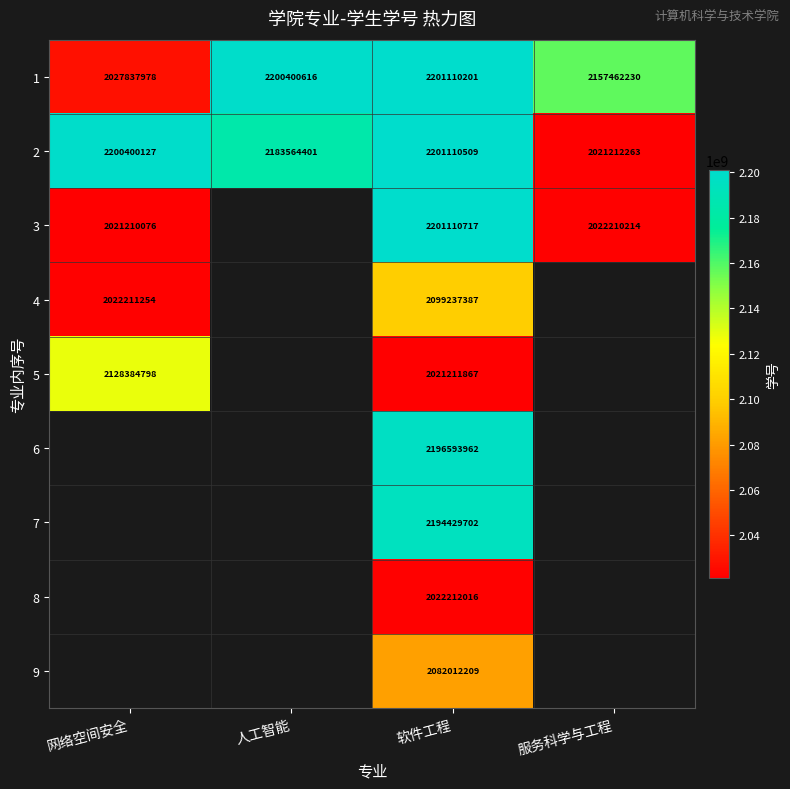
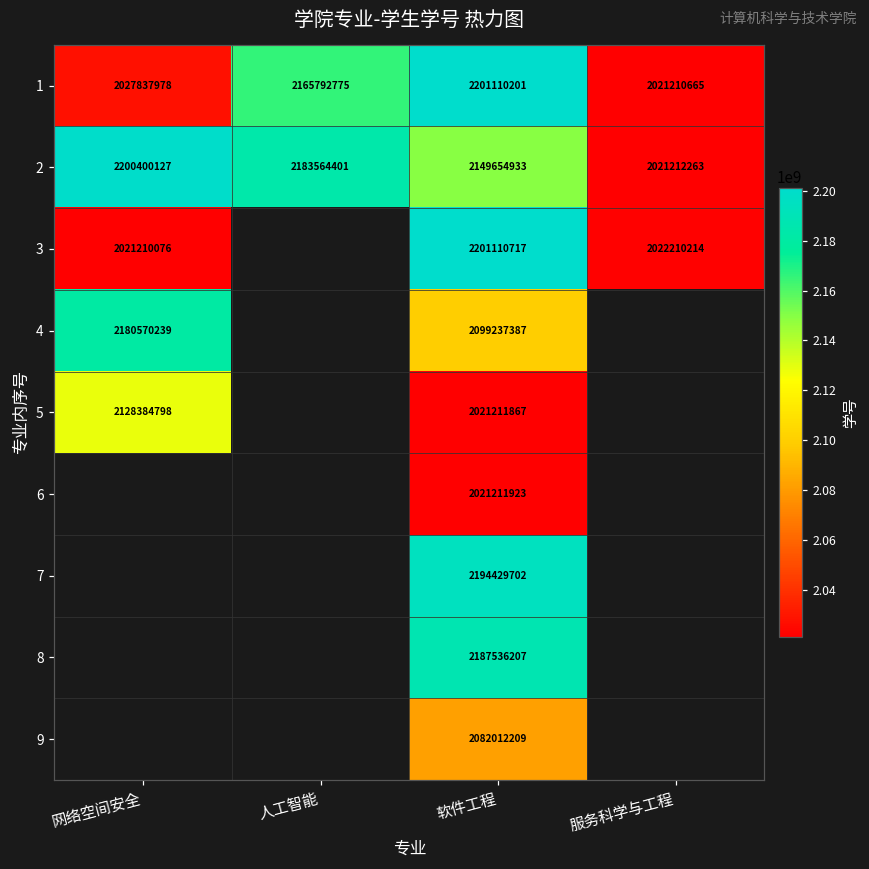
  {
    "1": {
      "网络空间安全": 2027837978,
-     "人工智能": 2200400616,
+     "人工智能": 2165792775,
      "软件工程": 2201110201,
-     "服务科学与工程": 2157462230
+     "服务科学与工程": 2021210665
    },
    "2": {
      "网络空间安全": 2200400127,
      "人工智能": 2183564401,
-     "软件工程": 2201110509,
+     "软件工程": 2149654933,
      "服务科学与工程": 2021212263
    },
    "3": {
      "网络空间安全": 2021210076,
      "软件工程": 2201110717,
      "服务科学与工程": 2022210214
    },
    "4": {
-     "网络空间安全": 2022211254,
+     "网络空间安全": 2180570239,
      "软件工程": 2099237387
    },
    "5": {
      "网络空间安全": 2128384798,
      "软件工程": 2021211867
    },
    "6": {
-     "软件工程": 2196593962
+     "软件工程": 2021211923
    },
    "7": {
      "软件工程": 2194429702
    },
    "8": {
-     "软件工程": 2022212016
+     "软件工程": 2187536207
    },
    "9": {
      "软件工程": 2082012209
    }
  }
